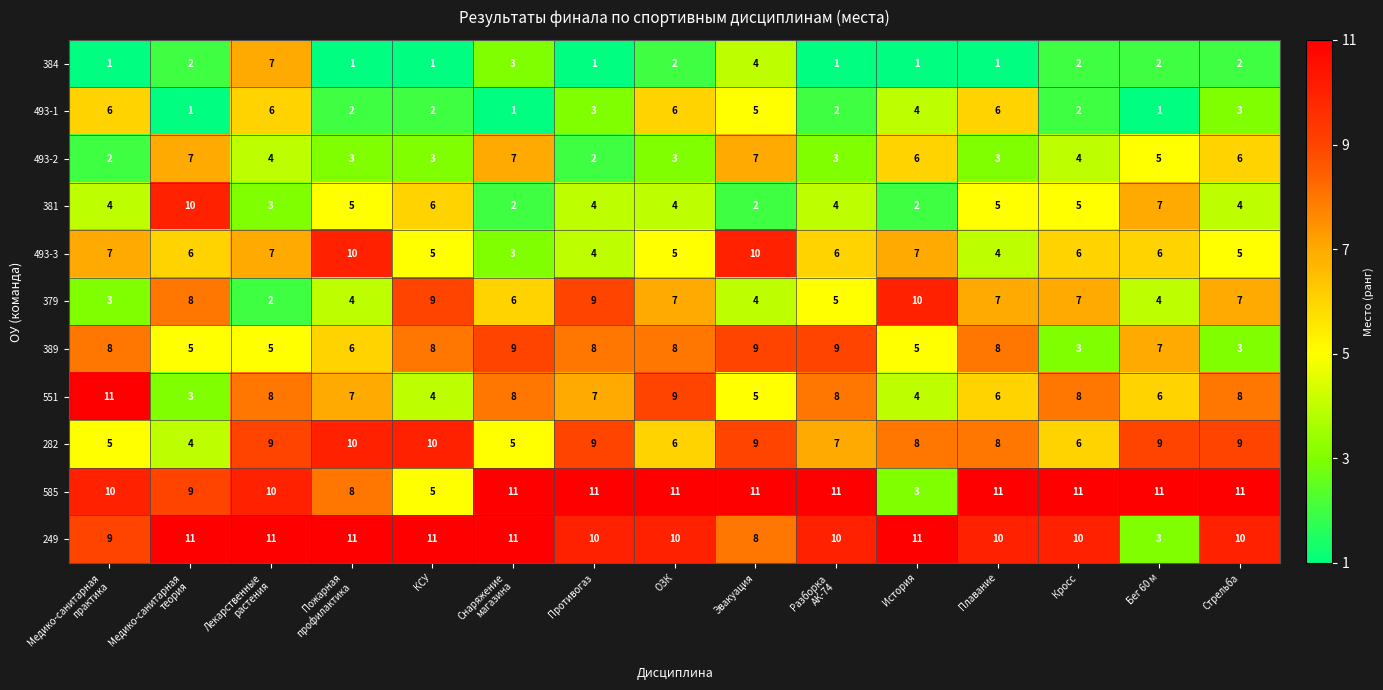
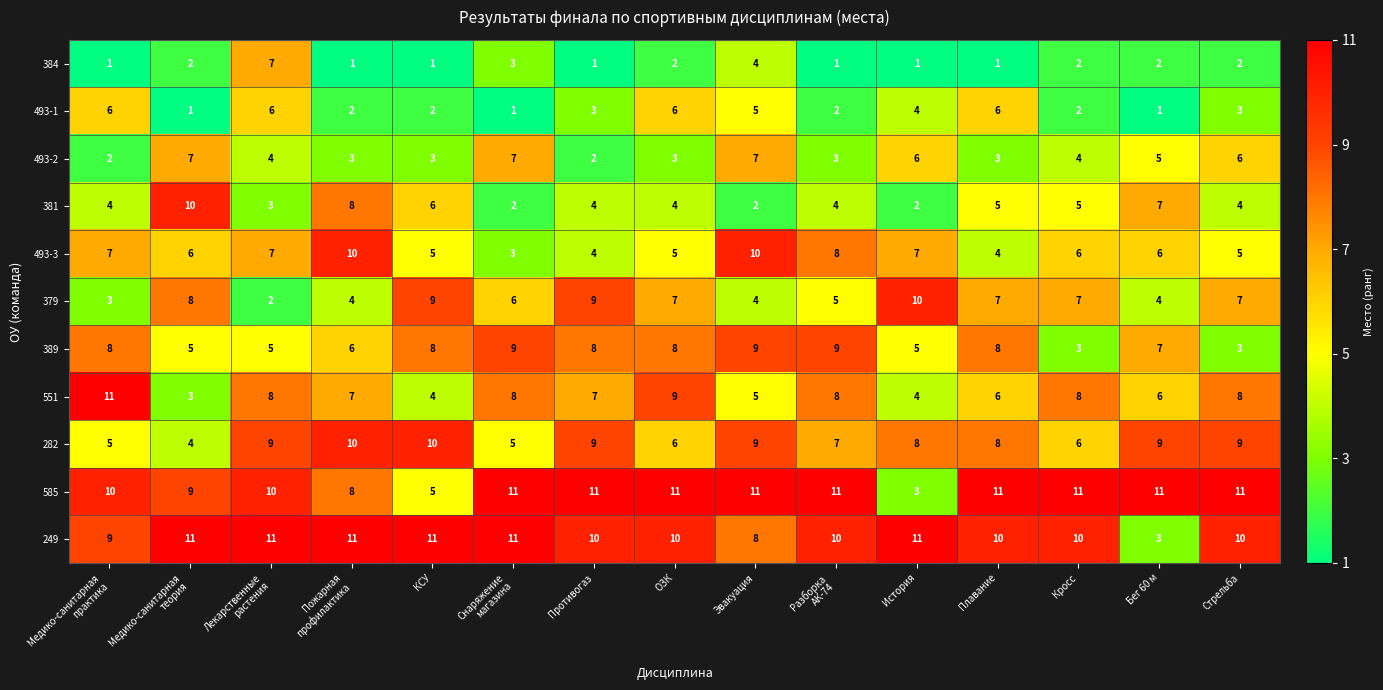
  {
    "384": {
      "Медико-санитарная практика": 1,
      "Медико-санитарная теория": 2,
      "Лекарственные растения": 7,
      "Пожарная профилактика": 1,
      "КСУ": 1,
      "Снаряжение магазина": 3,
      "Противогаз": 1,
      "ОЗК": 2,
      "Эвакуация": 4,
      "Разборка АК-74": 1,
      "История": 1,
      "Плавание": 1,
      "Кросс": 2,
      "Бег 60 м": 2,
      "Стрельба": 2
    },
    "493-1": {
      "Медико-санитарная практика": 6,
      "Медико-санитарная теория": 1,
      "Лекарственные растения": 6,
      "Пожарная профилактика": 2,
      "КСУ": 2,
      "Снаряжение магазина": 1,
      "Противогаз": 3,
      "ОЗК": 6,
      "Эвакуация": 5,
      "Разборка АК-74": 2,
      "История": 4,
      "Плавание": 6,
      "Кросс": 2,
      "Бег 60 м": 1,
      "Стрельба": 3
    },
    "493-2": {
      "Медико-санитарная практика": 2,
      "Медико-санитарная теория": 7,
      "Лекарственные растения": 4,
      "Пожарная профилактика": 3,
      "КСУ": 3,
      "Снаряжение магазина": 7,
      "Противогаз": 2,
      "ОЗК": 3,
      "Эвакуация": 7,
      "Разборка АК-74": 3,
      "История": 6,
      "Плавание": 3,
      "Кросс": 4,
      "Бег 60 м": 5,
      "Стрельба": 6
    },
    "381": {
      "Медико-санитарная практика": 4,
      "Медико-санитарная теория": 10,
      "Лекарственные растения": 3,
-     "Пожарная профилактика": 5,
+     "Пожарная профилактика": 8,
      "КСУ": 6,
      "Снаряжение магазина": 2,
      "Противогаз": 4,
      "ОЗК": 4,
      "Эвакуация": 2,
      "Разборка АК-74": 4,
      "История": 2,
      "Плавание": 5,
      "Кросс": 5,
      "Бег 60 м": 7,
      "Стрельба": 4
    },
    "493-3": {
      "Медико-санитарная практика": 7,
      "Медико-санитарная теория": 6,
      "Лекарственные растения": 7,
      "Пожарная профилактика": 10,
      "КСУ": 5,
      "Снаряжение магазина": 3,
      "Противогаз": 4,
      "ОЗК": 5,
      "Эвакуация": 10,
-     "Разборка АК-74": 6,
+     "Разборка АК-74": 8,
      "История": 7,
      "Плавание": 4,
      "Кросс": 6,
      "Бег 60 м": 6,
      "Стрельба": 5
    },
    "379": {
      "Медико-санитарная практика": 3,
      "Медико-санитарная теория": 8,
      "Лекарственные растения": 2,
      "Пожарная профилактика": 4,
      "КСУ": 9,
      "Снаряжение магазина": 6,
      "Противогаз": 9,
      "ОЗК": 7,
      "Эвакуация": 4,
      "Разборка АК-74": 5,
      "История": 10,
      "Плавание": 7,
      "Кросс": 7,
      "Бег 60 м": 4,
      "Стрельба": 7
    },
    "389": {
      "Медико-санитарная практика": 8,
      "Медико-санитарная теория": 5,
      "Лекарственные растения": 5,
      "Пожарная профилактика": 6,
      "КСУ": 8,
      "Снаряжение магазина": 9,
      "Противогаз": 8,
      "ОЗК": 8,
      "Эвакуация": 9,
      "Разборка АК-74": 9,
      "История": 5,
      "Плавание": 8,
      "Кросс": 3,
      "Бег 60 м": 7,
      "Стрельба": 3
    },
    "551": {
      "Медико-санитарная практика": 11,
      "Медико-санитарная теория": 3,
      "Лекарственные растения": 8,
      "Пожарная профилактика": 7,
      "КСУ": 4,
      "Снаряжение магазина": 8,
      "Противогаз": 7,
      "ОЗК": 9,
      "Эвакуация": 5,
      "Разборка АК-74": 8,
      "История": 4,
      "Плавание": 6,
      "Кросс": 8,
      "Бег 60 м": 6,
      "Стрельба": 8
    },
    "282": {
      "Медико-санитарная практика": 5,
      "Медико-санитарная теория": 4,
      "Лекарственные растения": 9,
      "Пожарная профилактика": 10,
      "КСУ": 10,
      "Снаряжение магазина": 5,
      "Противогаз": 9,
      "ОЗК": 6,
      "Эвакуация": 9,
      "Разборка АК-74": 7,
      "История": 8,
      "Плавание": 8,
      "Кросс": 6,
      "Бег 60 м": 9,
      "Стрельба": 9
    },
    "585": {
      "Медико-санитарная практика": 10,
      "Медико-санитарная теория": 9,
      "Лекарственные растения": 10,
      "Пожарная профилактика": 8,
      "КСУ": 5,
      "Снаряжение магазина": 11,
      "Противогаз": 11,
      "ОЗК": 11,
      "Эвакуация": 11,
      "Разборка АК-74": 11,
      "История": 3,
      "Плавание": 11,
      "Кросс": 11,
      "Бег 60 м": 11,
      "Стрельба": 11
    },
    "249": {
      "Медико-санитарная практика": 9,
      "Медико-санитарная теория": 11,
      "Лекарственные растения": 11,
      "Пожарная профилактика": 11,
      "КСУ": 11,
      "Снаряжение магазина": 11,
      "Противогаз": 10,
      "ОЗК": 10,
      "Эвакуация": 8,
      "Разборка АК-74": 10,
      "История": 11,
      "Плавание": 10,
      "Кросс": 10,
      "Бег 60 м": 3,
      "Стрельба": 10
    }
  }
